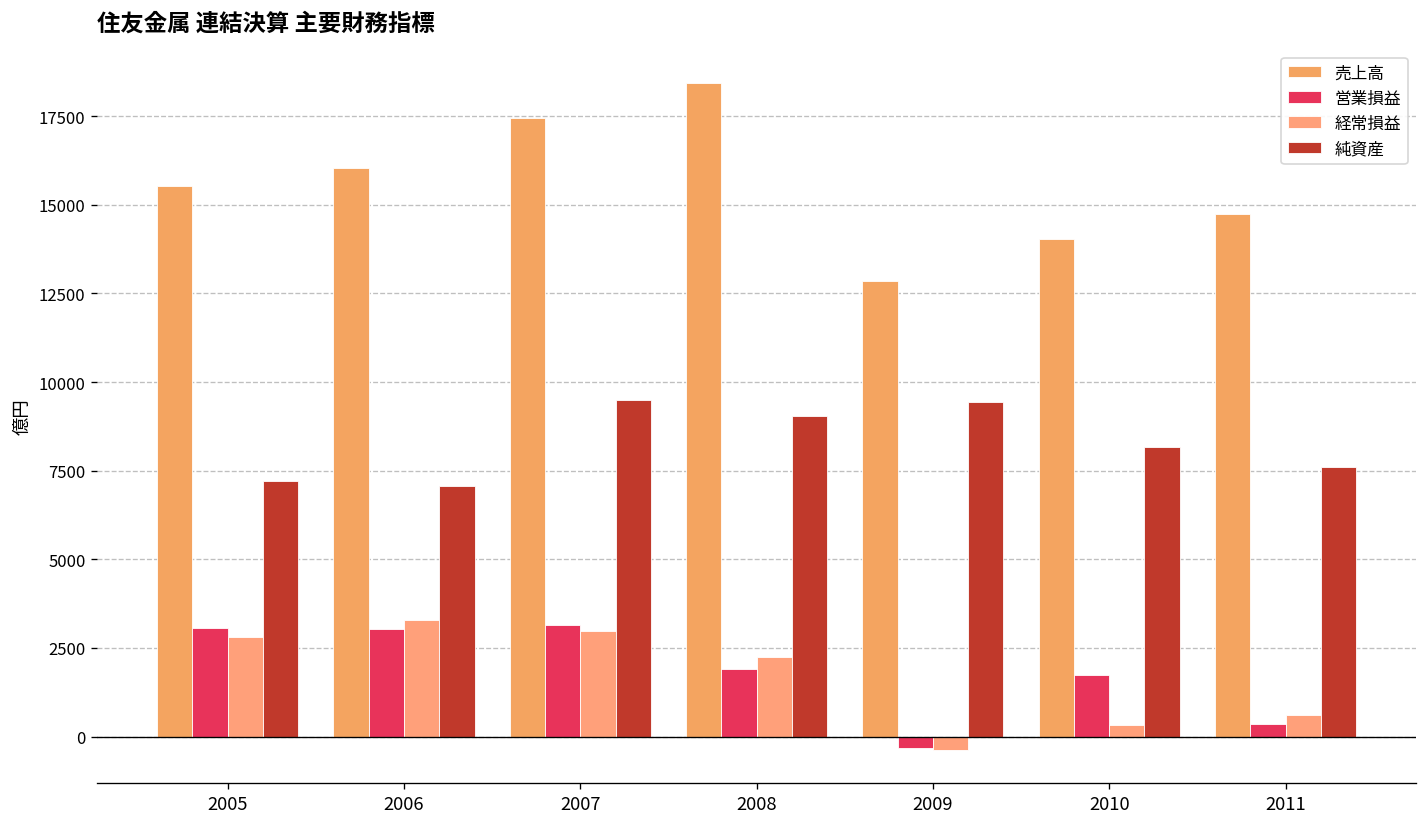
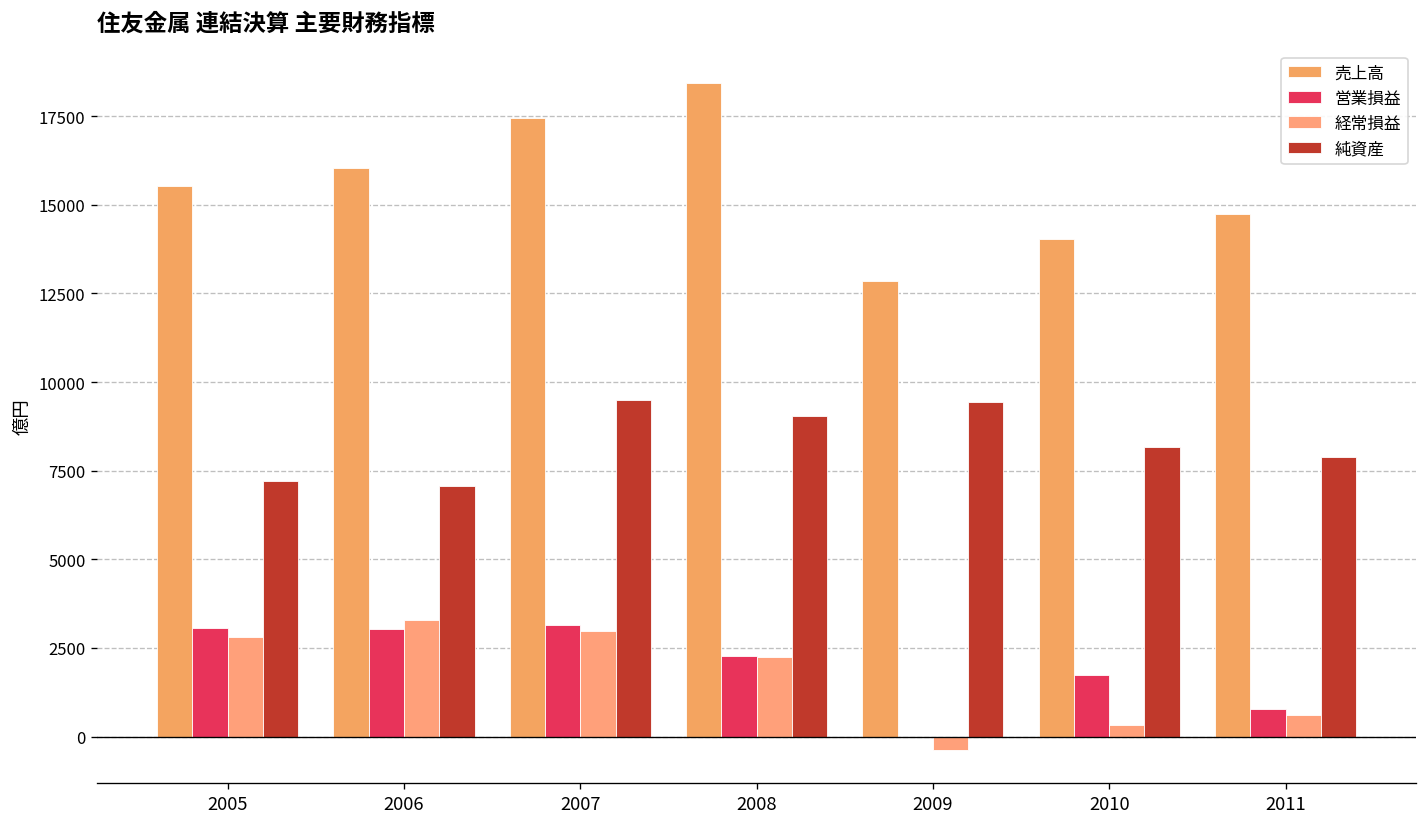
  {
    "営業損益": {
      "2005": 3100,
      "2006": 3000,
      "2007": 3100,
-     "2008": 1900,
-     "2009": -300,
+     "2008": 2300,
+     "2009": 0,
      "2010": 1800,
-     "2011": 400
+     "2011": 800
    },
    "純資産": {
      "2005": 7200,
      "2006": 7100,
      "2007": 9500,
      "2008": 9000,
      "2009": 9400,
      "2010": 8200,
-     "2011": 7600
+     "2011": 7900
    }
  }
